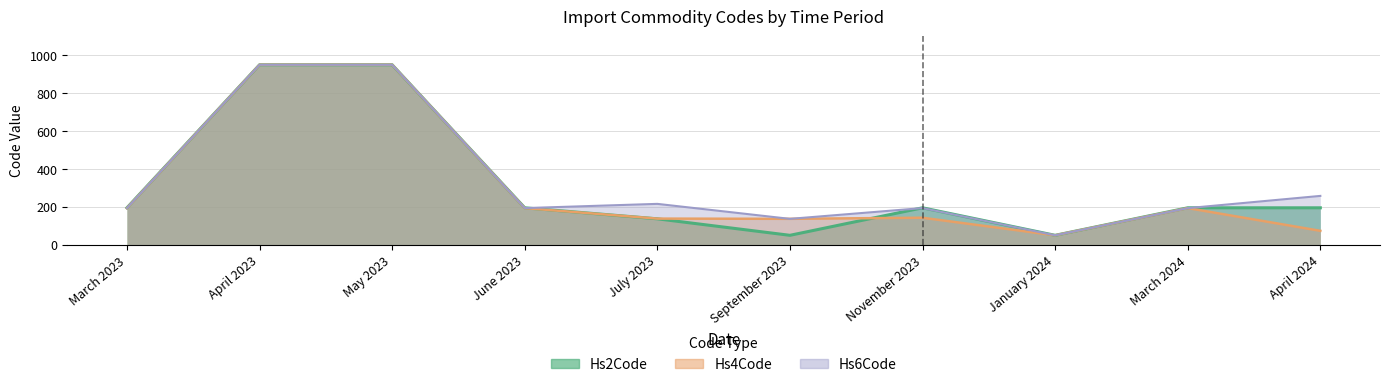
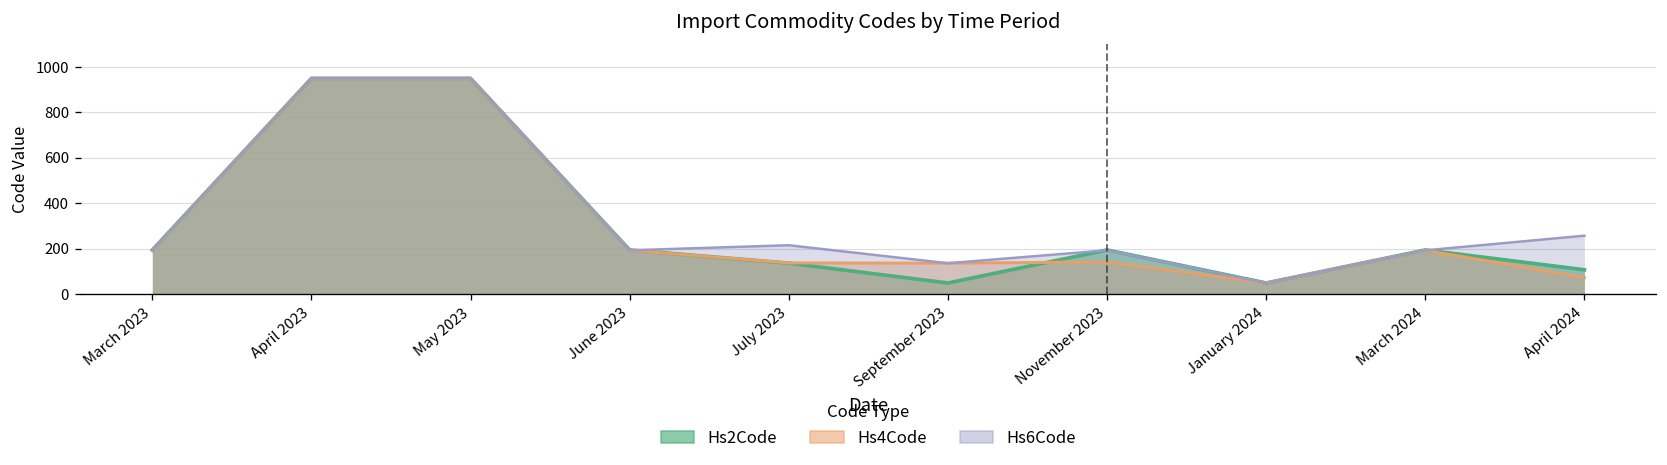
  {
    "Hs2Code": {
      "September 2023": 50,
-     "April 2024": 200
+     "April 2024": 110
    },
    "Hs4Code": {
      "November 2023": 140,
      "April 2024": 70
    },
    "Hs6Code": {
      "July 2023": 220,
      "April 2024": 260
    }
  }
